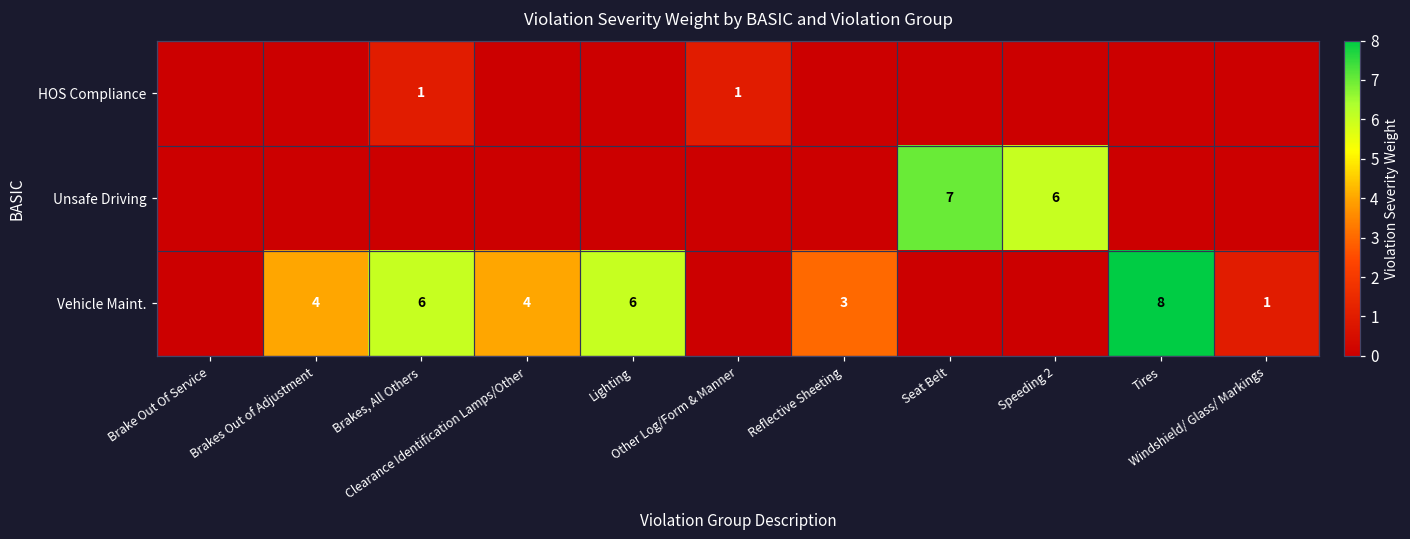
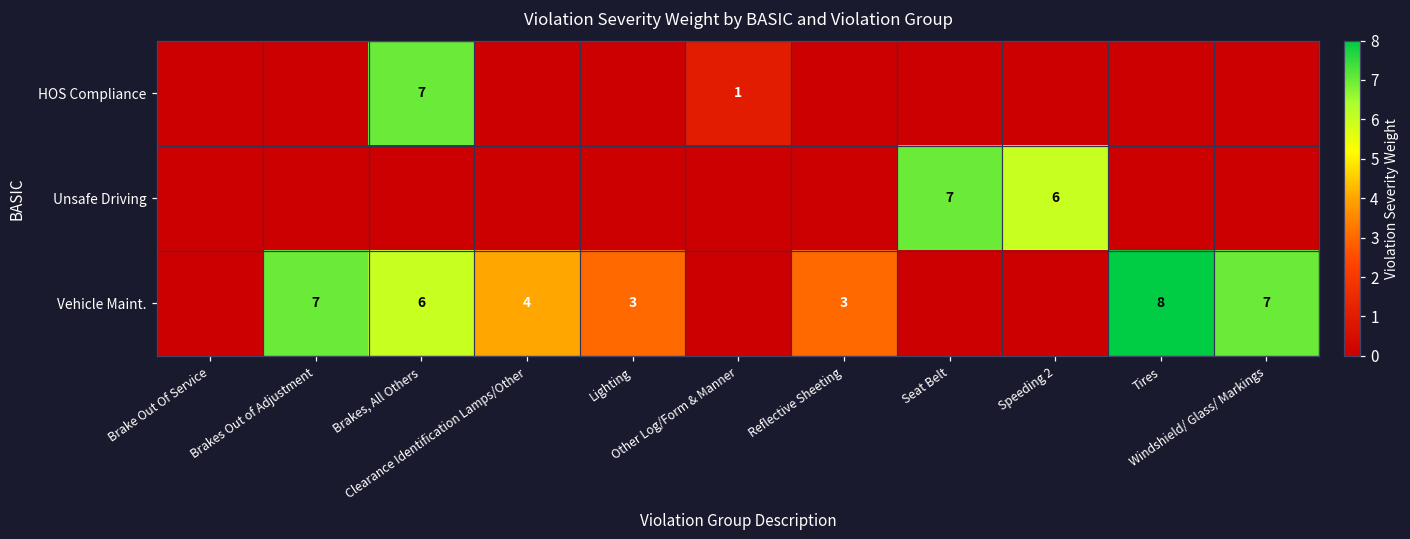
  {
    "HOS Compliance": {
-     "Brakes, All Others": 1,
+     "Brakes, All Others": 7,
      "Other Log/Form & Manner": 1
    },
    "Unsafe Driving": {
      "Seat Belt": 7,
      "Speeding 2": 6
    },
    "Vehicle Maint.": {
-     "Brakes Out of Adjustment": 4,
+     "Brakes Out of Adjustment": 7,
      "Brakes, All Others": 6,
      "Clearance Identification Lamps/Other": 4,
-     "Lighting": 6,
+     "Lighting": 3,
      "Reflective Sheeting": 3,
      "Tires": 8,
-     "Windshield/ Glass/ Markings": 1
+     "Windshield/ Glass/ Markings": 7
    }
  }
